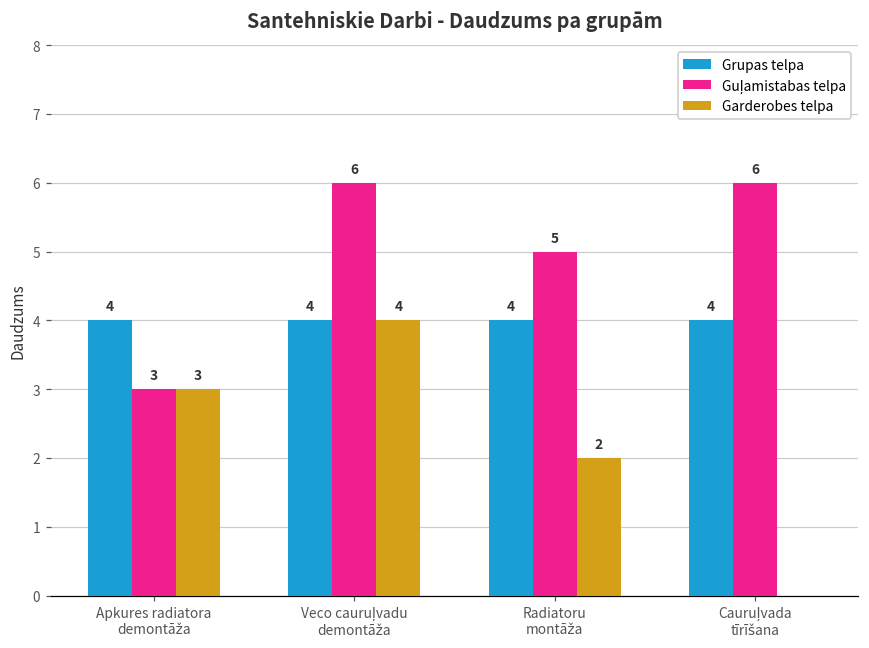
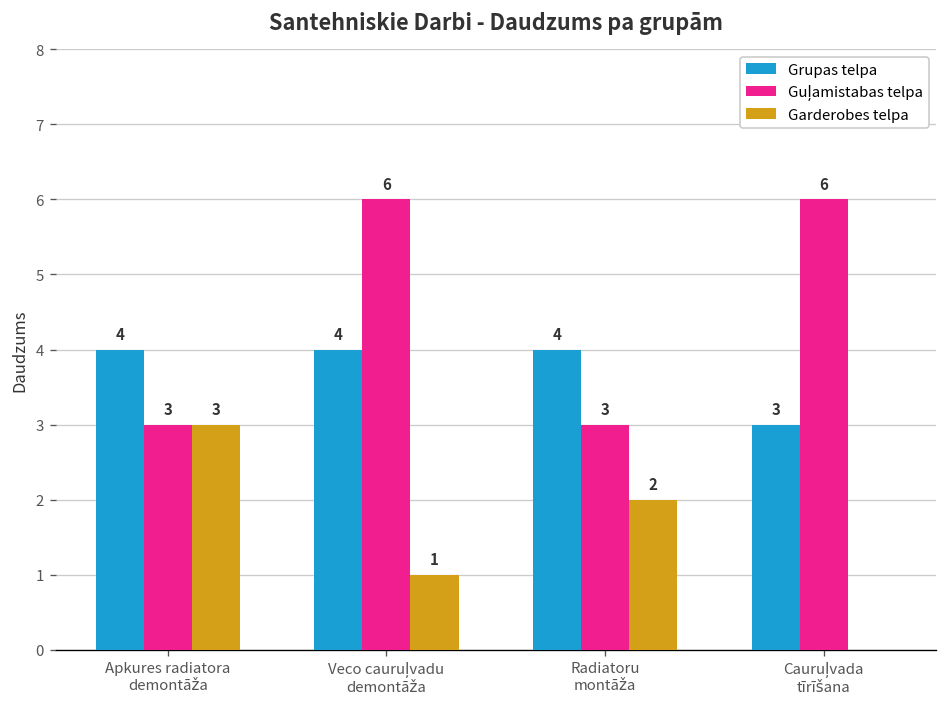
  {
    "Grupas telpa": {
      "Apkures radiatora demontāža": 4,
      "Veco cauruļvadu demontāža": 4,
      "Radiatoru montāža": 4,
-     "Cauruļvada tīrīšana": 4
+     "Cauruļvada tīrīšana": 3
    },
    "Guļamistabas telpa": {
      "Apkures radiatora demontāža": 3,
      "Veco cauruļvadu demontāža": 6,
-     "Radiatoru montāža": 5,
+     "Radiatoru montāža": 3,
      "Cauruļvada tīrīšana": 6
    },
    "Garderobes telpa": {
      "Apkures radiatora demontāža": 3,
-     "Veco cauruļvadu demontāža": 4,
+     "Veco cauruļvadu demontāža": 1,
      "Radiatoru montāža": 2
    }
  }
